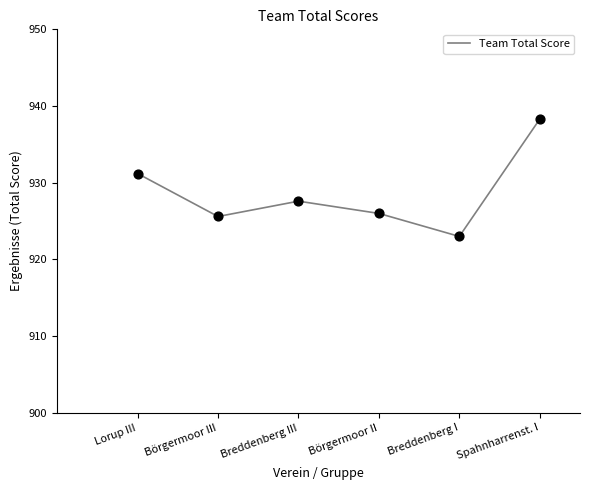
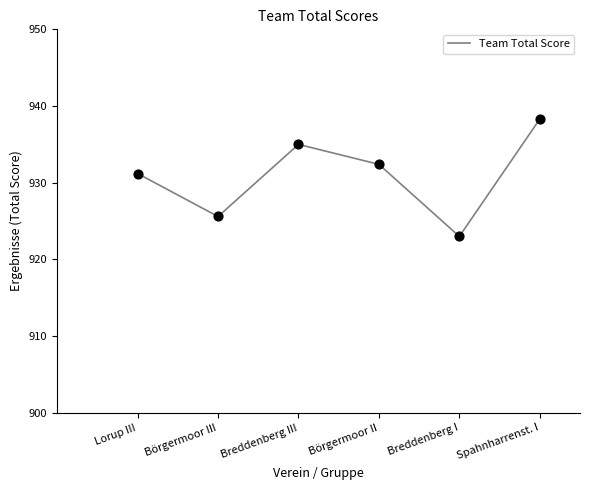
  {
    "Lorup III": 931,
    "Börgermoor III": 926,
-   "Breddenberg III": 928,
-   "Börgermoor II": 926,
+   "Breddenberg III": 935,
+   "Börgermoor II": 932,
    "Breddenberg I": 923,
    "Spahnharrenst. I": 938
  }
